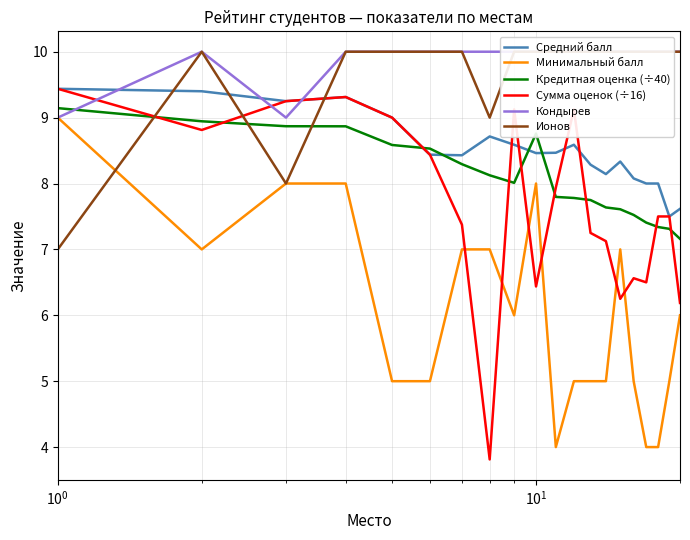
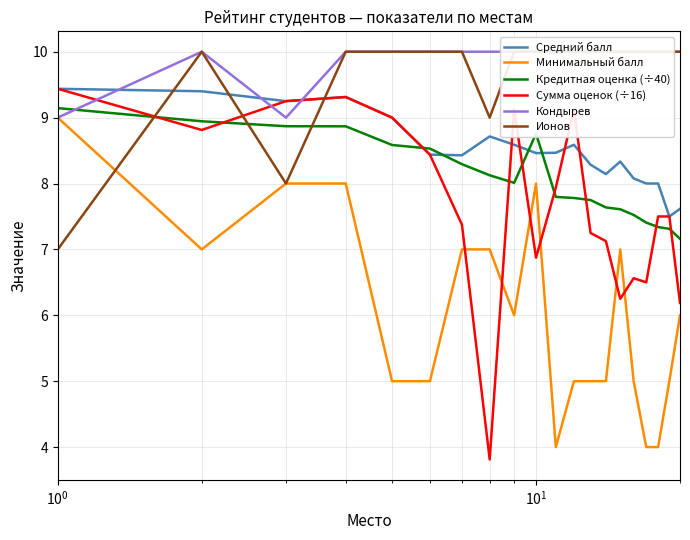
  {
    "Средний балл": {
      "10^1": 8.5
    },
    "Минимальный балл": {
      "10^1": 8.0
    },
    "Кредитная оценка (÷40)": {
      "10^0": 9.1
    },
    "Сумма оценок (÷16)": {
-     "10^1": 6.4
+     "10^1": 6.9
    },
    "Ионов": {
      "10^0": 7.0
    }
  }
